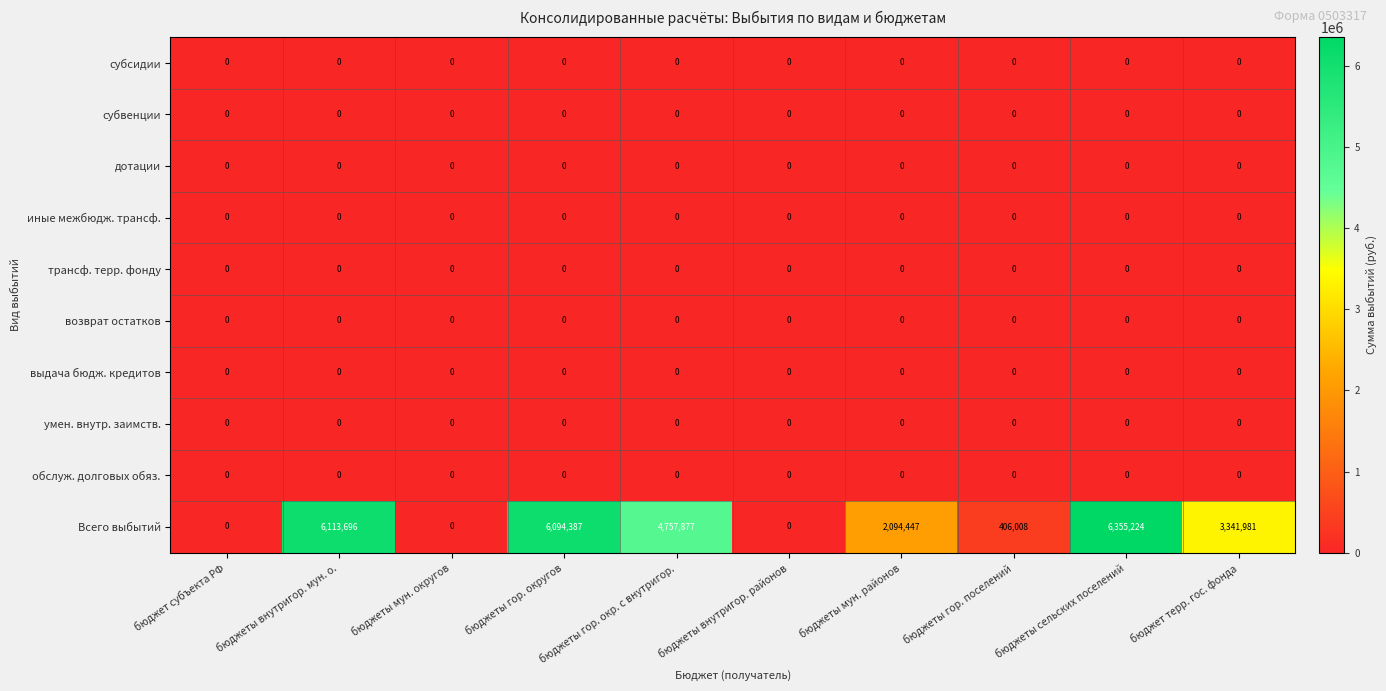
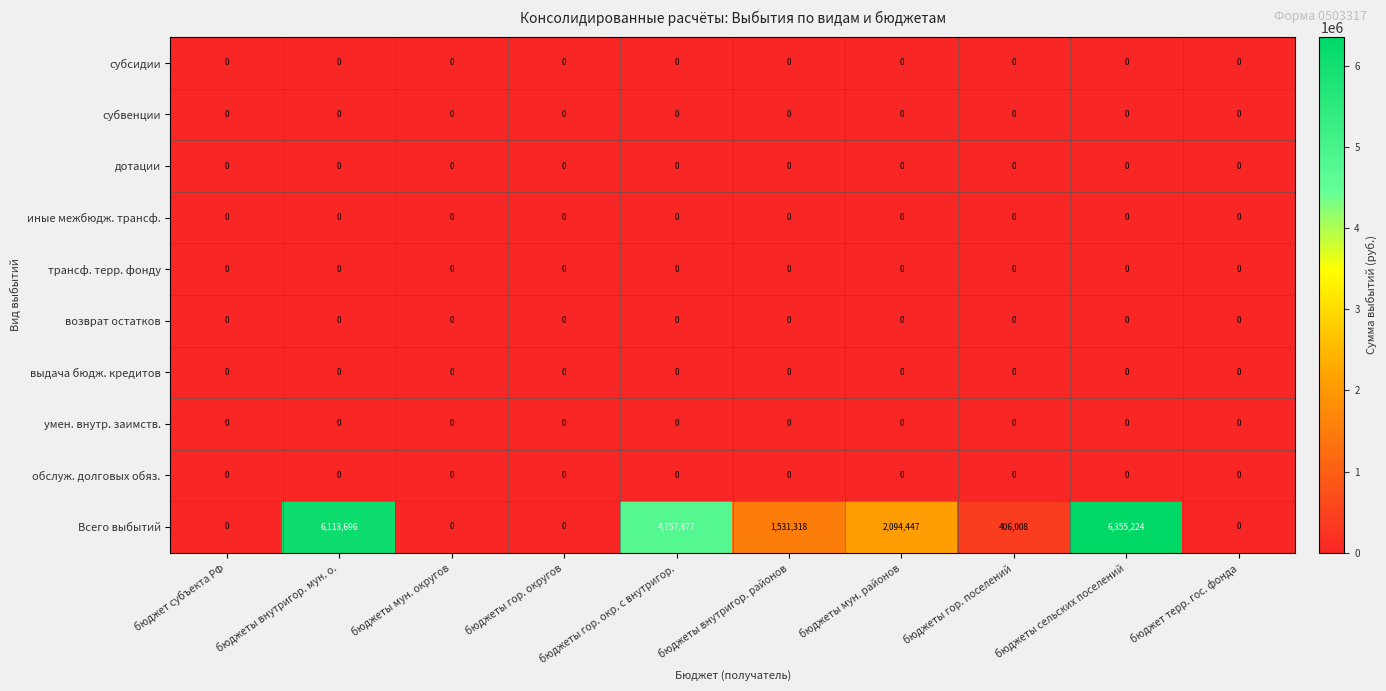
  {
    "субсидии": {
      "бюджет субъекта РФ": "0",
      "бюджеты внутригор. мун. о.": "0",
      "бюджеты мун. округов": "0",
      "бюджеты гор. округов": "0",
      "бюджеты гор. окр. с внутригор.": "0",
      "бюджеты внутригор. районов": "0",
      "бюджеты мун. районов": "0",
      "бюджеты гор. поселений": "0",
      "бюджеты сельских поселений": "0",
      "бюджет терр. гос. фонда": "0"
    },
    "субвенции": {
      "бюджет субъекта РФ": "0",
      "бюджеты внутригор. мун. о.": "0",
      "бюджеты мун. округов": "0",
      "бюджеты гор. округов": "0",
      "бюджеты гор. окр. с внутригор.": "0",
      "бюджеты внутригор. районов": "0",
      "бюджеты мун. районов": "0",
      "бюджеты гор. поселений": "0",
      "бюджеты сельских поселений": "0",
      "бюджет терр. гос. фонда": "0"
    },
    "дотации": {
      "бюджет субъекта РФ": "0",
      "бюджеты внутригор. мун. о.": "0",
      "бюджеты мун. округов": "0",
      "бюджеты гор. округов": "0",
      "бюджеты гор. окр. с внутригор.": "0",
      "бюджеты внутригор. районов": "0",
      "бюджеты мун. районов": "0",
      "бюджеты гор. поселений": "0",
      "бюджеты сельских поселений": "0",
      "бюджет терр. гос. фонда": "0"
    },
    "иные межбюдж. трансф.": {
      "бюджет субъекта РФ": "0",
      "бюджеты внутригор. мун. о.": "0",
      "бюджеты мун. округов": "0",
      "бюджеты гор. округов": "0",
      "бюджеты гор. окр. с внутригор.": "0",
      "бюджеты внутригор. районов": "0",
      "бюджеты мун. районов": "0",
      "бюджеты гор. поселений": "0",
      "бюджеты сельских поселений": "0",
      "бюджет терр. гос. фонда": "0"
    },
    "трансф. терр. фонду": {
      "бюджет субъекта РФ": "0",
      "бюджеты внутригор. мун. о.": "0",
      "бюджеты мун. округов": "0",
      "бюджеты гор. округов": "0",
      "бюджеты гор. окр. с внутригор.": "0",
      "бюджеты внутригор. районов": "0",
      "бюджеты мун. районов": "0",
      "бюджеты гор. поселений": "0",
      "бюджеты сельских поселений": "0",
      "бюджет терр. гос. фонда": "0"
    },
    "возврат остатков": {
      "бюджет субъекта РФ": "0",
      "бюджеты внутригор. мун. о.": "0",
      "бюджеты мун. округов": "0",
      "бюджеты гор. округов": "0",
      "бюджеты гор. окр. с внутригор.": "0",
      "бюджеты внутригор. районов": "0",
      "бюджеты мун. районов": "0",
      "бюджеты гор. поселений": "0",
      "бюджеты сельских поселений": "0",
      "бюджет терр. гос. фонда": "0"
    },
    "выдача бюдж. кредитов": {
      "бюджет субъекта РФ": "0",
      "бюджеты внутригор. мун. о.": "0",
      "бюджеты мун. округов": "0",
      "бюджеты гор. округов": "0",
      "бюджеты гор. окр. с внутригор.": "0",
      "бюджеты внутригор. районов": "0",
      "бюджеты мун. районов": "0",
      "бюджеты гор. поселений": "0",
      "бюджеты сельских поселений": "0",
      "бюджет терр. гос. фонда": "0"
    },
    "умен. внутр. заимств.": {
      "бюджет субъекта РФ": "0",
      "бюджеты внутригор. мун. о.": "0",
      "бюджеты мун. округов": "0",
      "бюджеты гор. округов": "0",
      "бюджеты гор. окр. с внутригор.": "0",
      "бюджеты внутригор. районов": "0",
      "бюджеты мун. районов": "0",
      "бюджеты гор. поселений": "0",
      "бюджеты сельских поселений": "0",
      "бюджет терр. гос. фонда": "0"
    },
    "обслуж. долговых обяз.": {
      "бюджет субъекта РФ": "0",
      "бюджеты внутригор. мун. о.": "0",
      "бюджеты мун. округов": "0",
      "бюджеты гор. округов": "0",
      "бюджеты гор. окр. с внутригор.": "0",
      "бюджеты внутригор. районов": "0",
      "бюджеты мун. районов": "0",
      "бюджеты гор. поселений": "0",
      "бюджеты сельских поселений": "0",
      "бюджет терр. гос. фонда": "0"
    },
    "Всего выбытий": {
      "бюджет субъекта РФ": "0",
      "бюджеты внутригор. мун. о.": "6,113,696",
      "бюджеты мун. округов": "0",
-     "бюджеты гор. округов": "6,094,387",
+     "бюджеты гор. округов": "0",
      "бюджеты гор. окр. с внутригор.": "4,757,877",
-     "бюджеты внутригор. районов": "0",
+     "бюджеты внутригор. районов": "1,531,318",
      "бюджеты мун. районов": "2,094,447",
      "бюджеты гор. поселений": "406,008",
      "бюджеты сельских поселений": "6,355,224",
-     "бюджет терр. гос. фонда": "3,341,981"
+     "бюджет терр. гос. фонда": "0"
    }
  }
